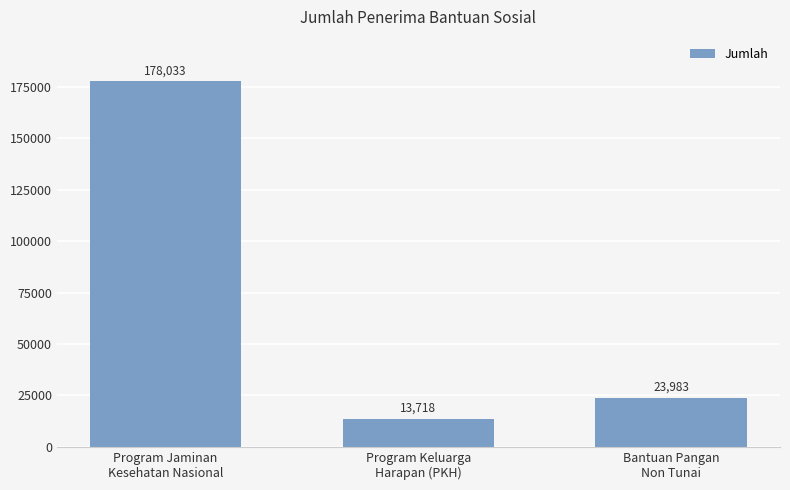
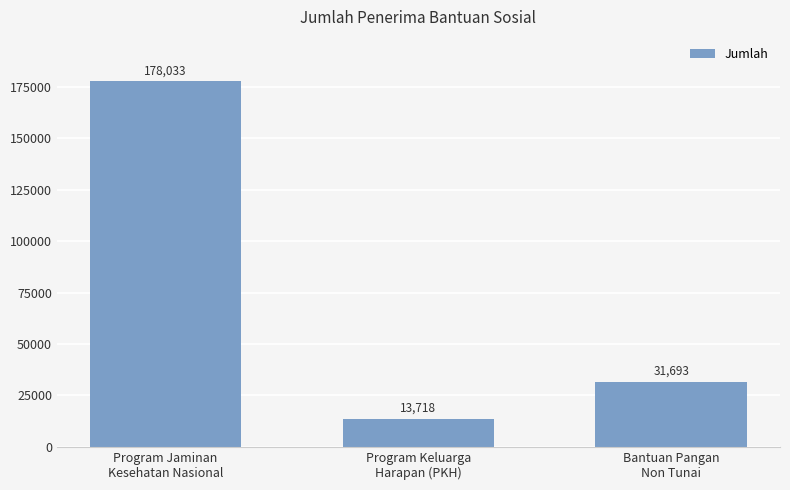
  {
    "Program Jaminan Kesehatan Nasional": "178,033",
    "Program Keluarga Harapan (PKH)": "13,718",
-   "Bantuan Pangan Non Tunai": "23,983"
+   "Bantuan Pangan Non Tunai": "31,693"
  }
